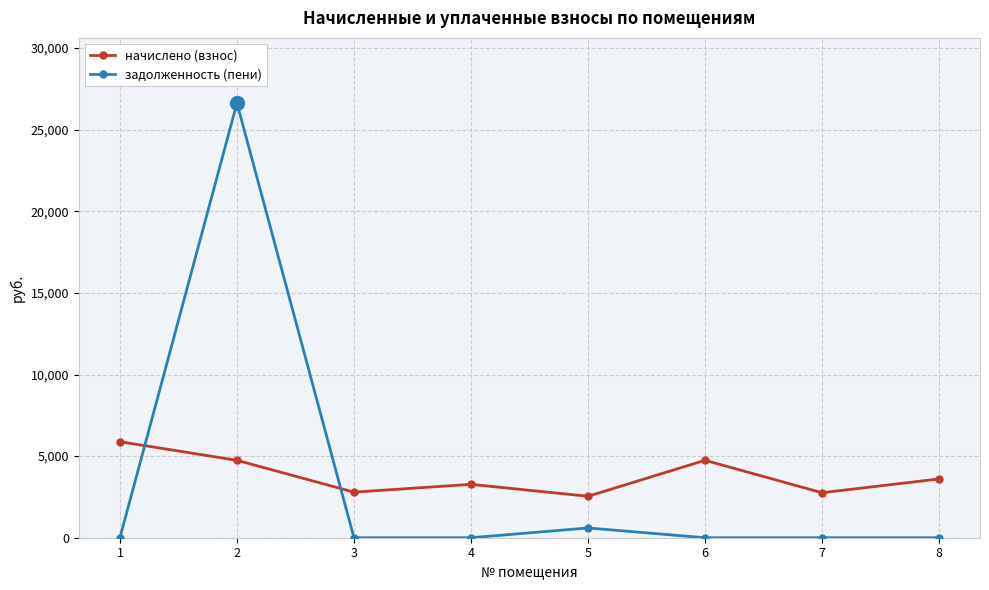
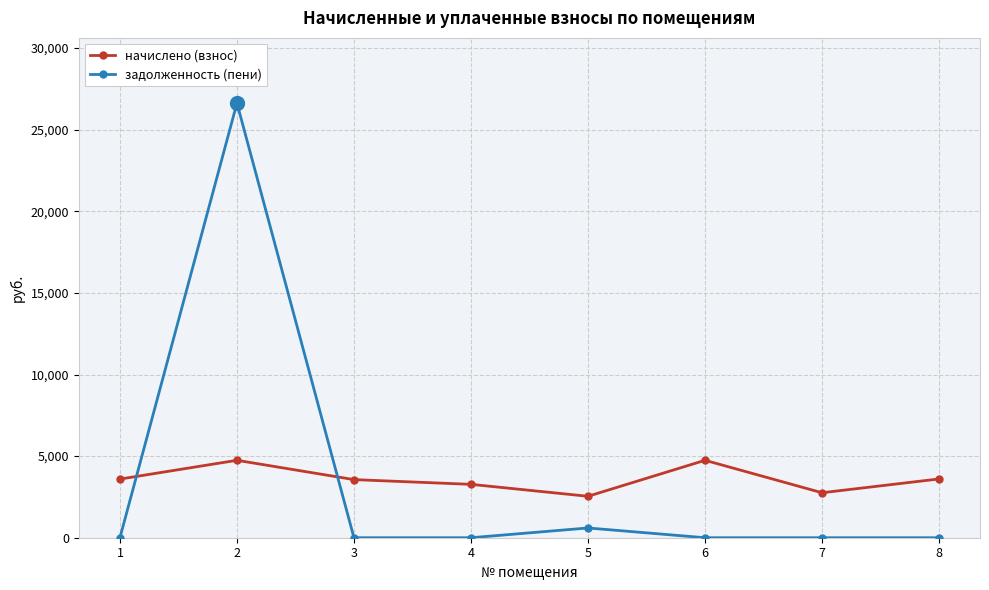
  {
    "начислено (взнос)": {
-     "1": "5,900",
+     "1": "3,600",
      "2": "4,700",
-     "3": "2,800",
+     "3": "3,600",
      "4": "3,300",
      "5": "2,500",
      "6": "4,700",
      "7": "2,800",
      "8": "3,600"
    }
  }
